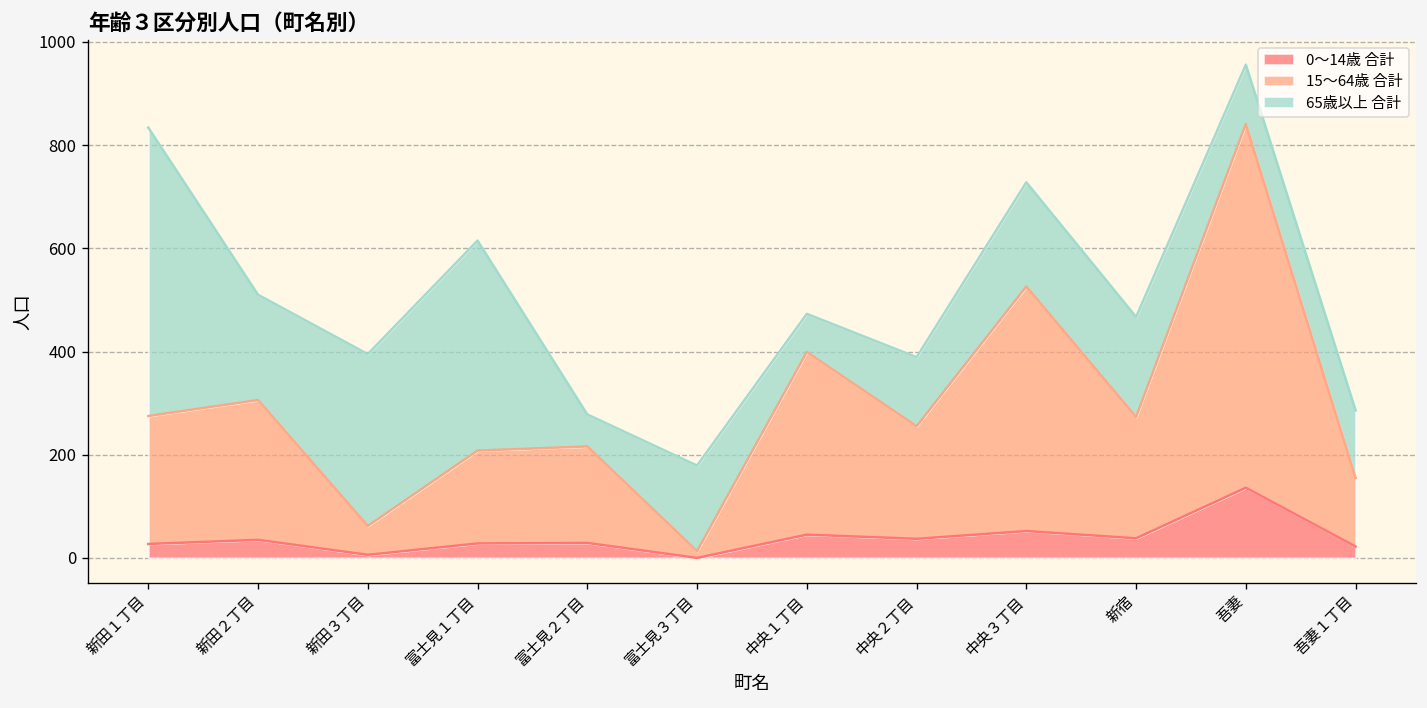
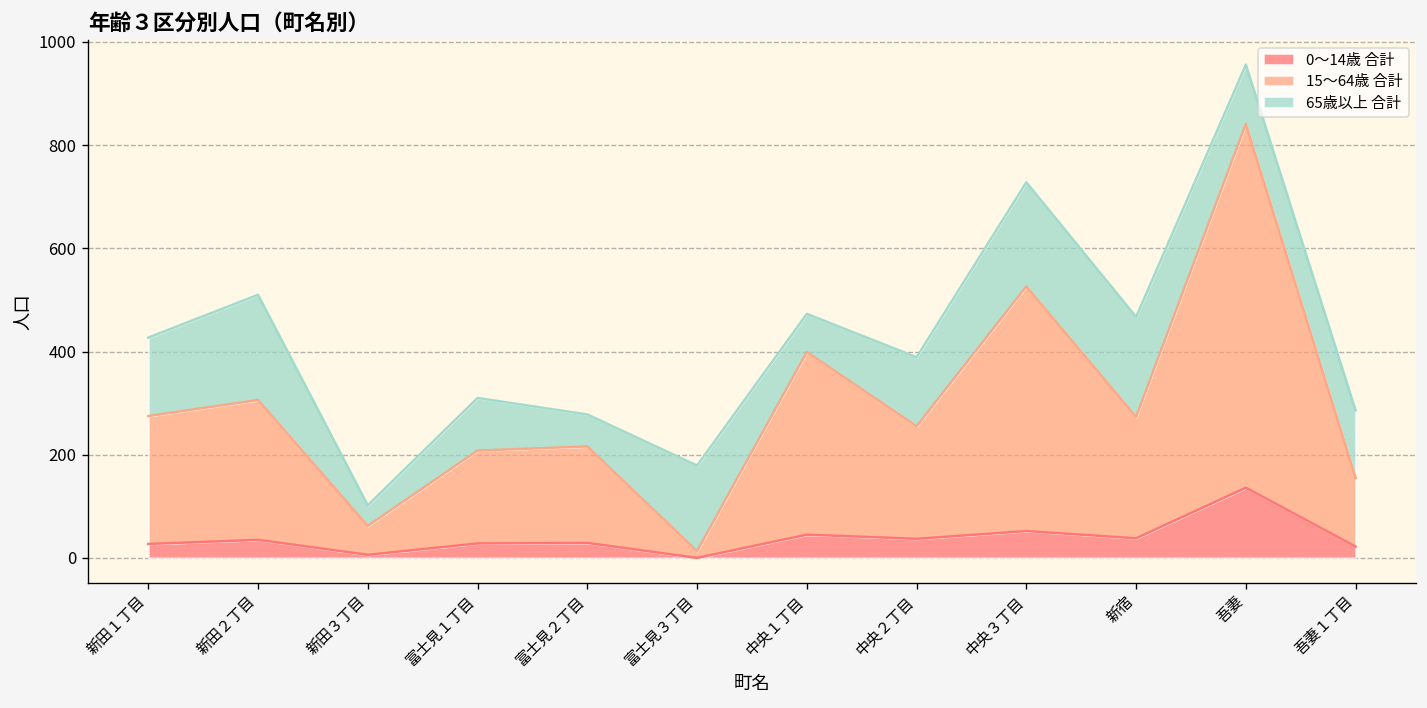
  {
    "65歳以上 合計": {
-     "新田１丁目": 560,
+     "新田１丁目": 150,
      "新田２丁目": 200,
-     "新田３丁目": 330,
-     "富士見１丁目": 410,
+     "新田３丁目": 40,
+     "富士見１丁目": 100,
      "富士見２丁目": 60,
      "富士見３丁目": 170,
      "中央１丁目": 70,
      "中央２丁目": 130,
      "中央３丁目": 200,
      "新宿": 190,
      "吾妻": 120,
      "吾妻１丁目": 130
    }
  }
